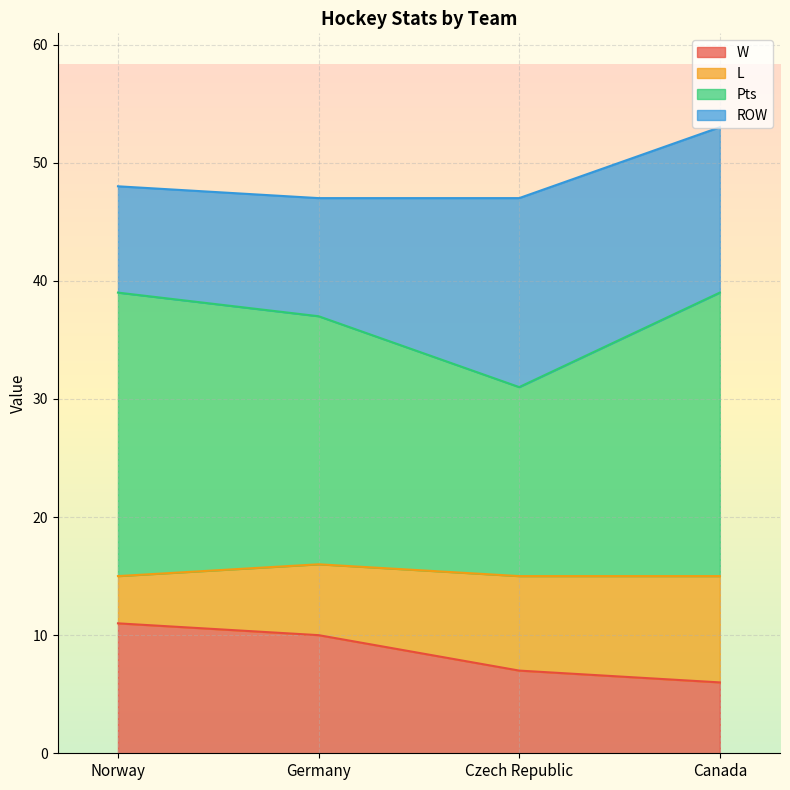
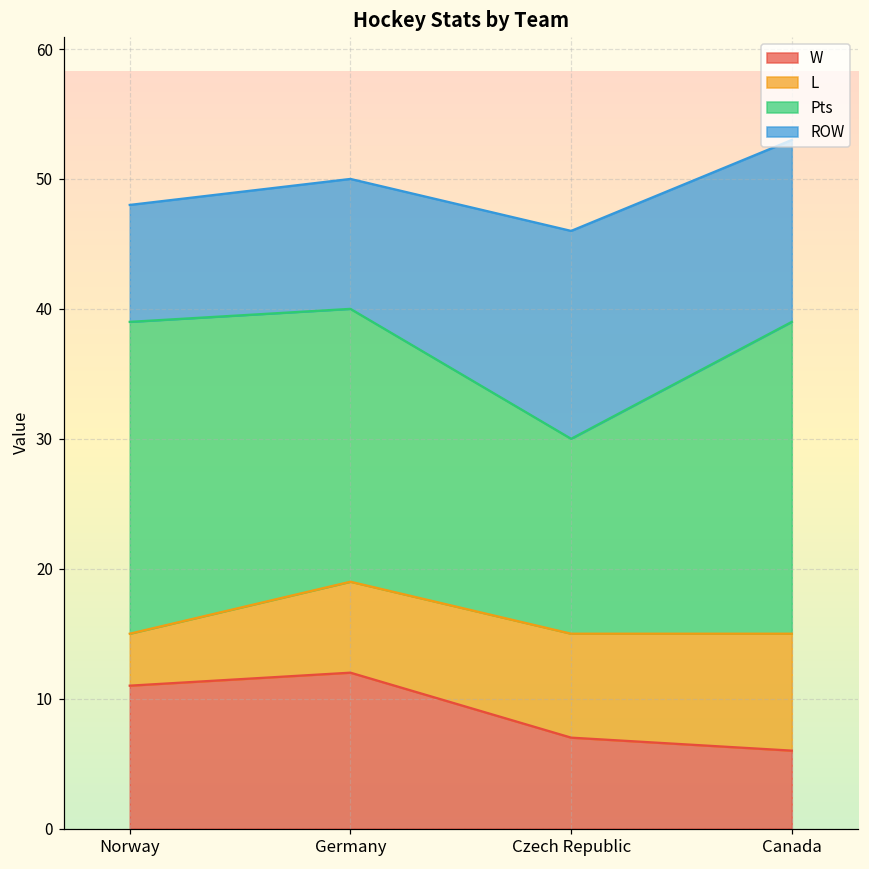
  {
    "W": {
      "Norway": 11,
-     "Germany": 10,
+     "Germany": 12,
      "Czech Republic": 7,
      "Canada": 6
    },
    "L": {
      "Norway": 4,
-     "Germany": 6,
+     "Germany": 7,
      "Czech Republic": 8,
      "Canada": 9
    },
    "Pts": {
      "Norway": 24,
      "Germany": 21,
-     "Czech Republic": 16,
+     "Czech Republic": 15,
      "Canada": 24
    },
    "ROW": {
      "Norway": 9,
      "Germany": 10,
      "Czech Republic": 16
    }
  }
